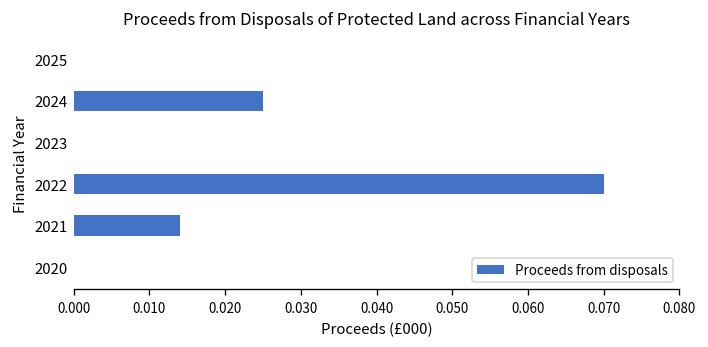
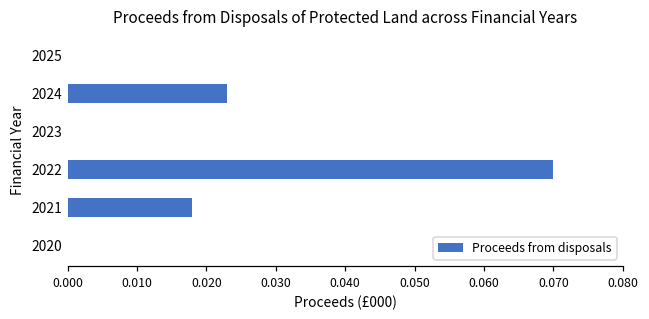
  {
    "2025": 0.000,
-   "2024": 0.025,
+   "2024": 0.023,
    "2023": 0.000,
    "2022": 0.070,
-   "2021": 0.014,
+   "2021": 0.018,
    "2020": 0.000
  }
